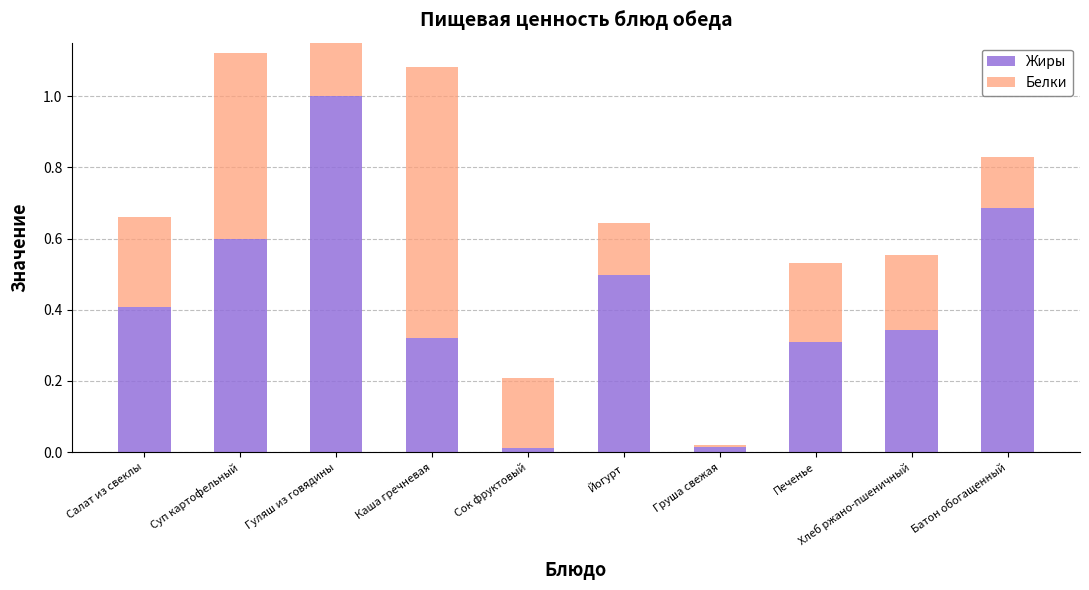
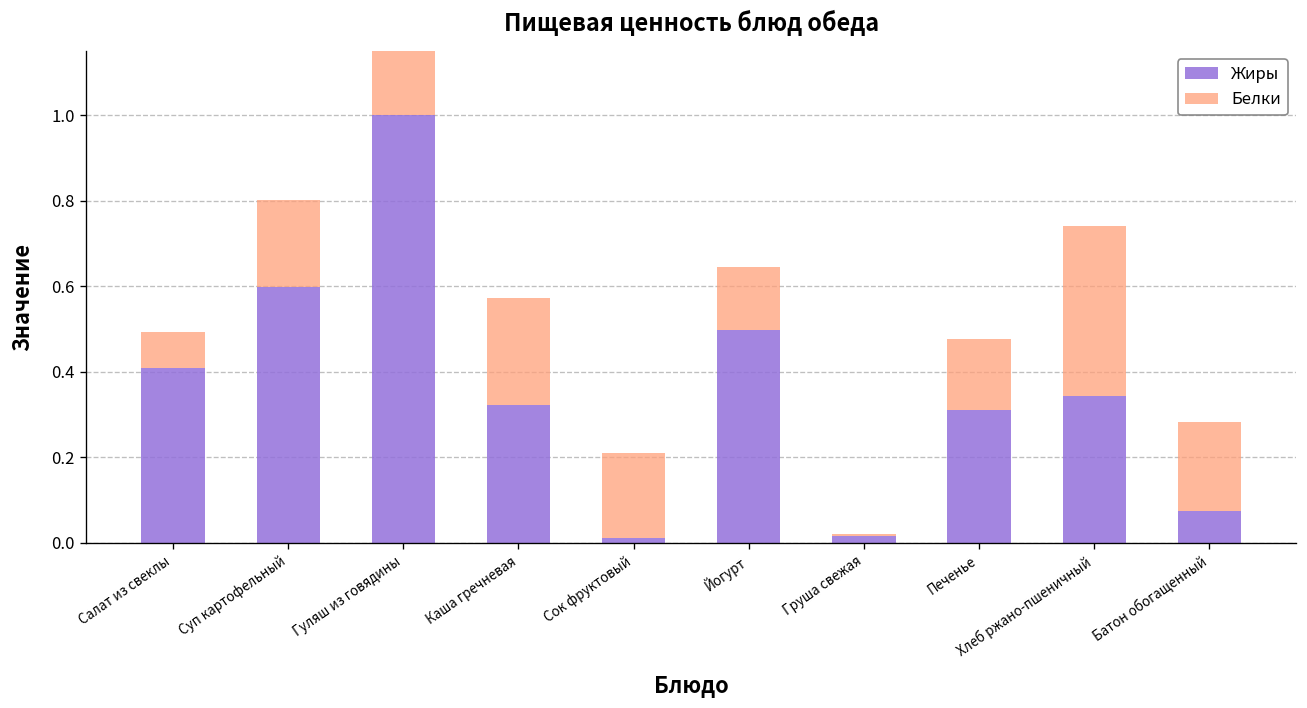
  {
    "Жиры": {
      "Салат из свеклы": 0.41,
      "Суп картофельный": 0.60,
      "Гуляш из говядины": 1.00,
      "Каша гречневая": 0.32,
      "Сок фруктовый": 0.01,
      "Йогурт": 0.50,
      "Груша свежая": 0.02,
      "Печенье": 0.31,
      "Хлеб ржано-пшеничный": 0.34,
-     "Батон обогащенный": 0.69
+     "Батон обогащенный": 0.07
    },
    "Белки": {
-     "Салат из свеклы": 0.25,
-     "Суп картофельный": 0.52,
-     "Каша гречневая": 0.76,
+     "Салат из свеклы": 0.08,
+     "Суп картофельный": 0.20,
+     "Каша гречневая": 0.25,
      "Сок фруктовый": 0.20,
      "Йогурт": 0.15,
-     "Печенье": 0.22,
-     "Хлеб ржано-пшеничный": 0.21,
-     "Батон обогащенный": 0.14
+     "Печенье": 0.17,
+     "Хлеб ржано-пшеничный": 0.40,
+     "Батон обогащенный": 0.21
    }
  }
